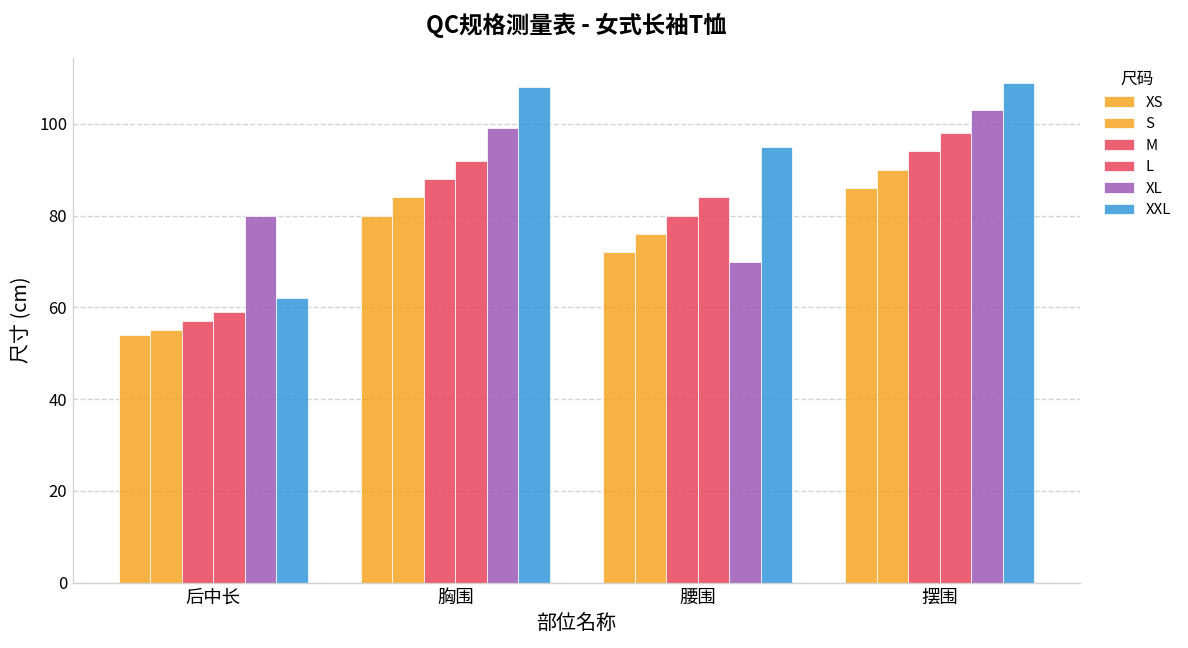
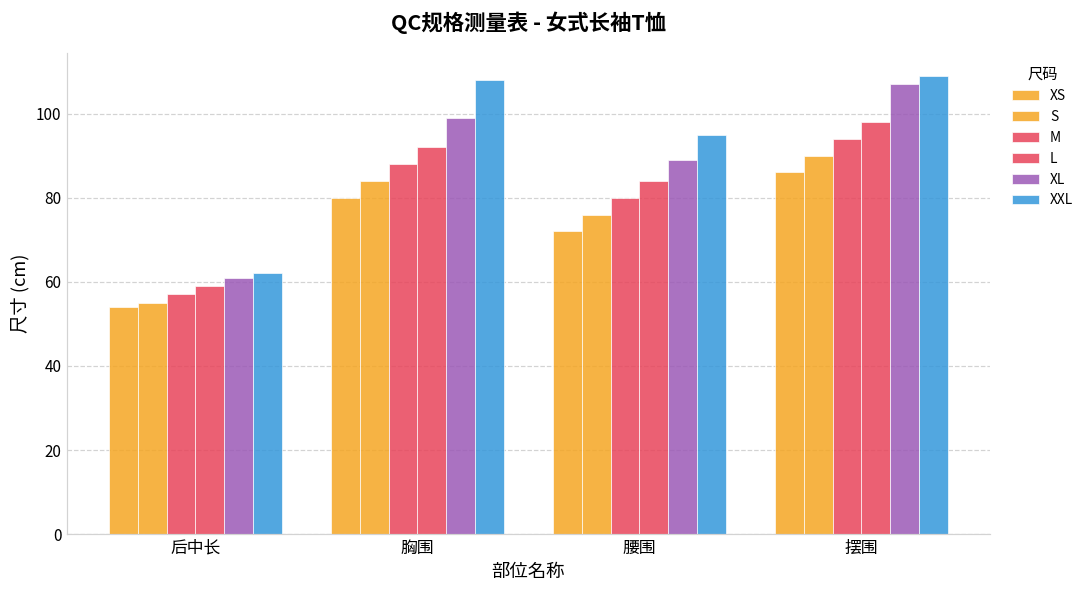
  {
    "XL": {
-     "后中长": 80,
+     "后中长": 61,
      "胸围": 99,
-     "腰围": 70,
-     "摆围": 103
+     "腰围": 89,
+     "摆围": 107
    },
    "XXL": {
      "后中长": 62,
      "胸围": 108,
      "腰围": 95,
      "摆围": 109
    }
  }
